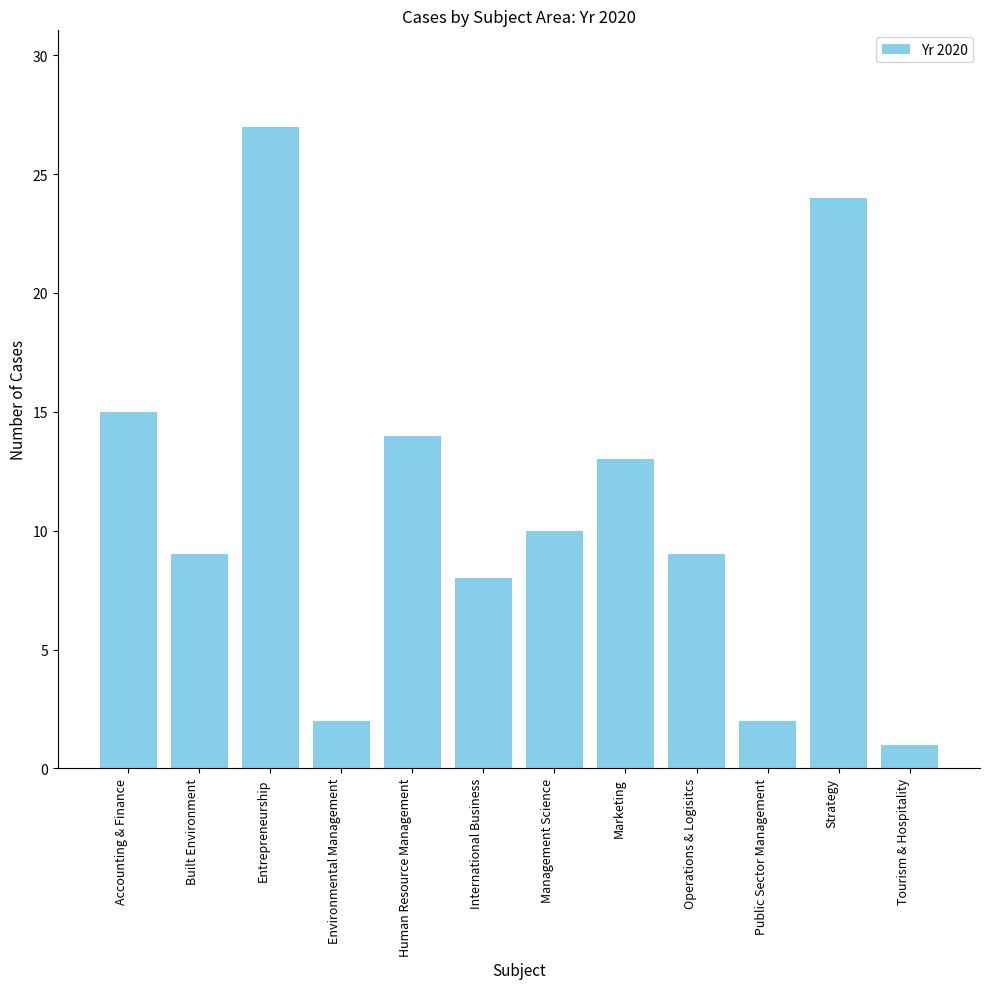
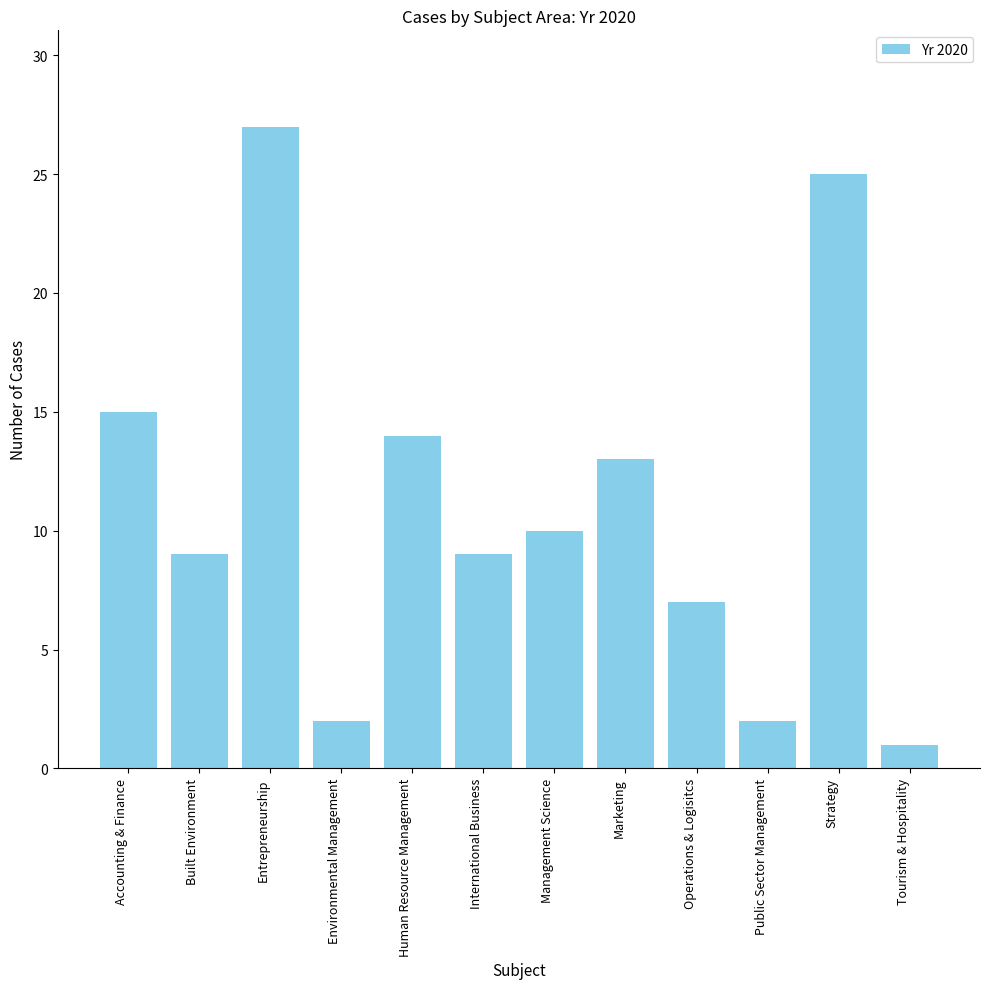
  {
    "Accounting & Finance": 15,
    "Built Environment": 9,
    "Entrepreneurship": 27,
    "Environmental Management": 2,
    "Human Resource Management": 14,
-   "International Business": 8,
+   "International Business": 9,
    "Management Science": 10,
    "Marketing": 13,
-   "Operations & Logisitcs": 9,
+   "Operations & Logisitcs": 7,
    "Public Sector Management": 2,
-   "Strategy": 24,
+   "Strategy": 25,
    "Tourism & Hospitality": 1
  }
